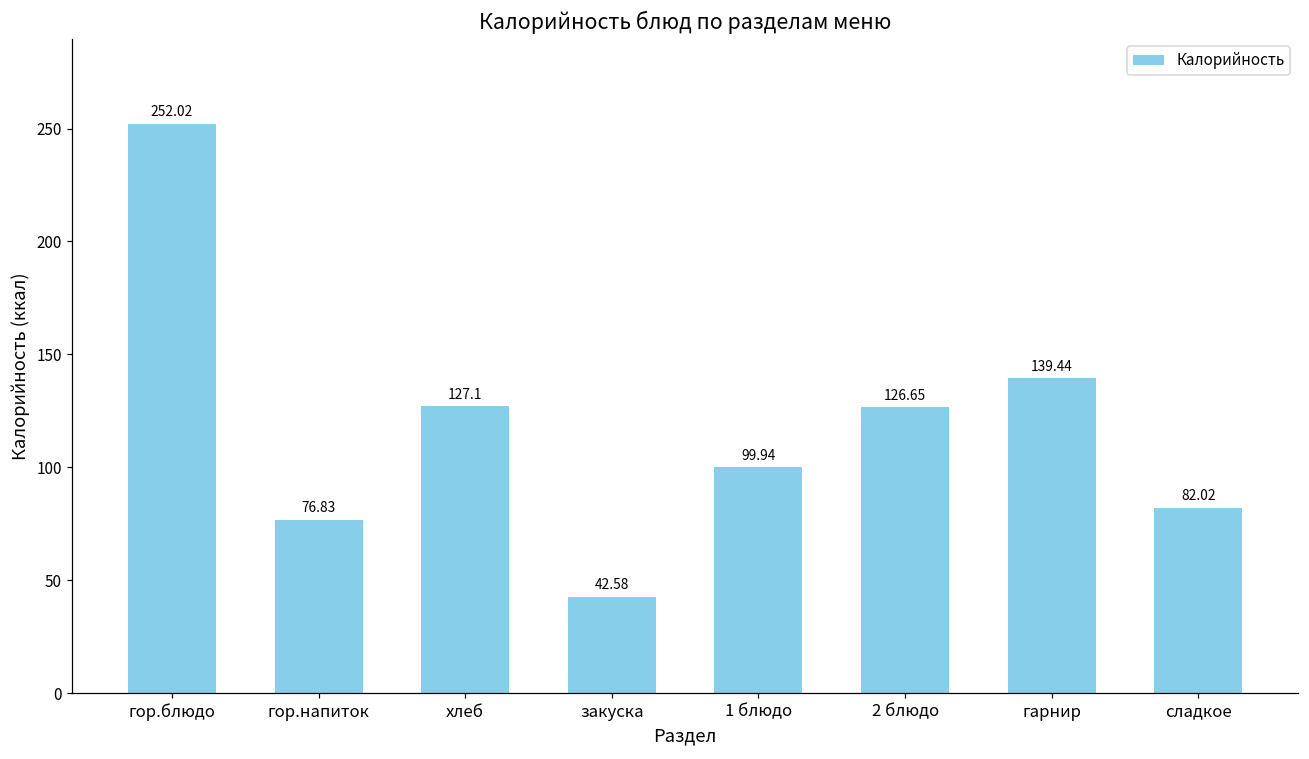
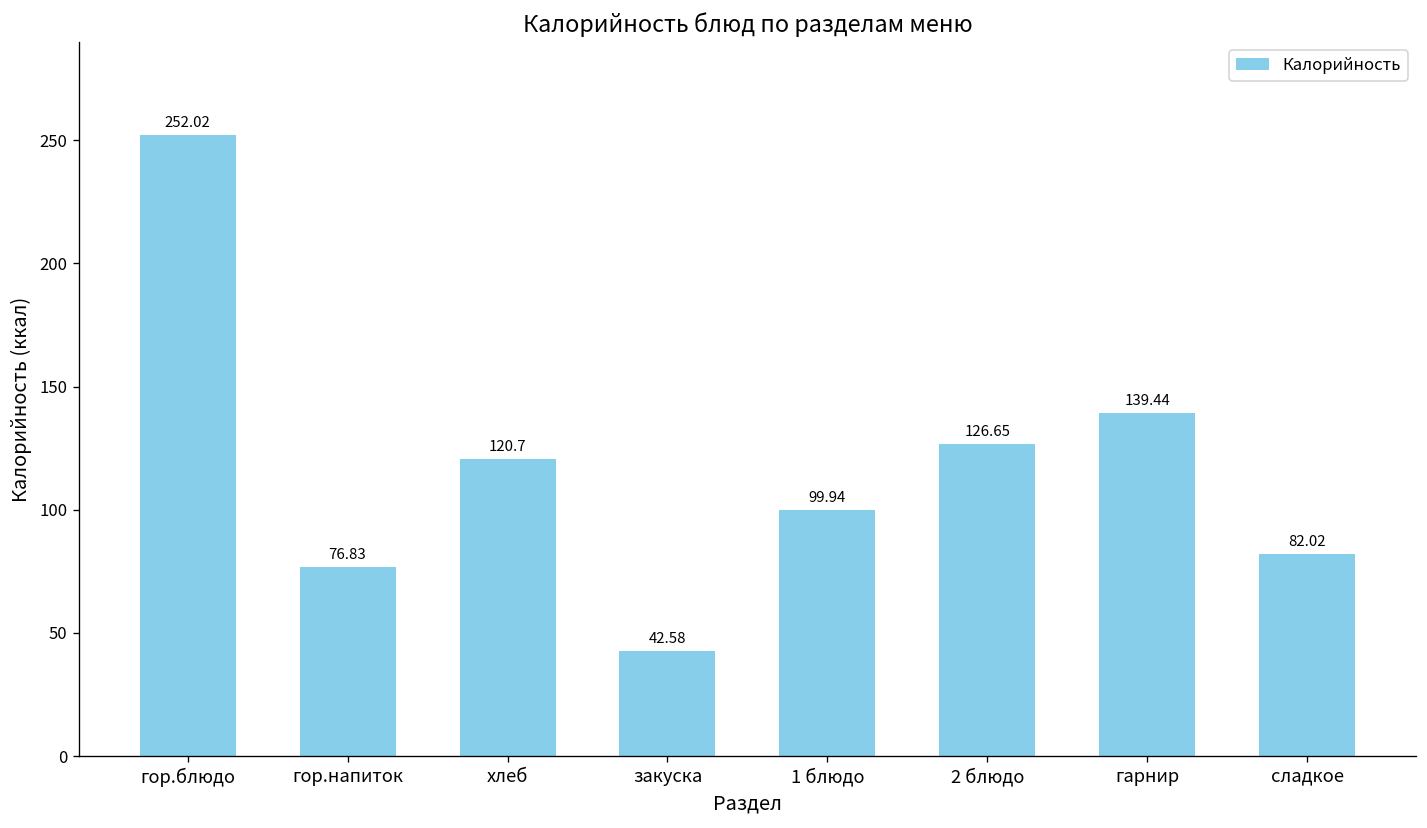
  {
    "гор.блюдо": 252.02,
    "гор.напиток": 76.83,
-   "хлеб": 127.1,
+   "хлеб": 120.7,
    "закуска": 42.58,
    "1 блюдо": 99.94,
    "2 блюдо": 126.65,
    "гарнир": 139.44,
    "сладкое": 82.02
  }
